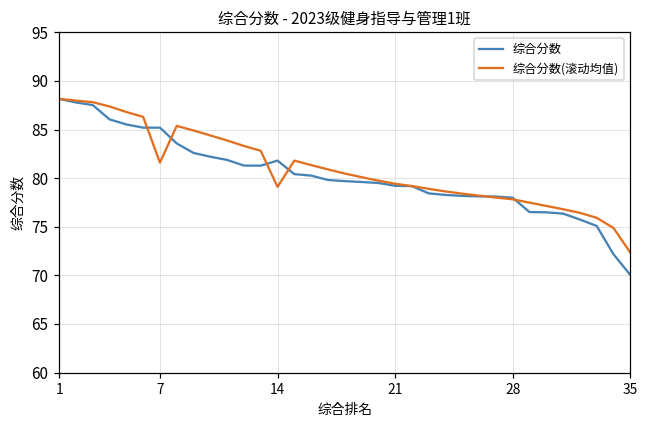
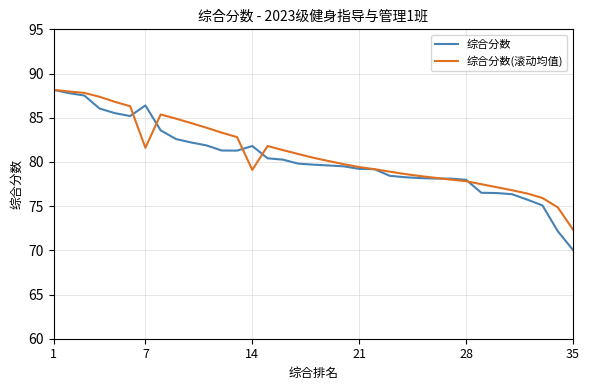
  {
    "综合分数": {
-     "7": 85,
+     "7": 86,
      "14": 82,
      "35": 70
    },
    "综合分数(滚动均值)": {
      "7": 82,
      "14": 79,
      "35": 72
    }
  }
